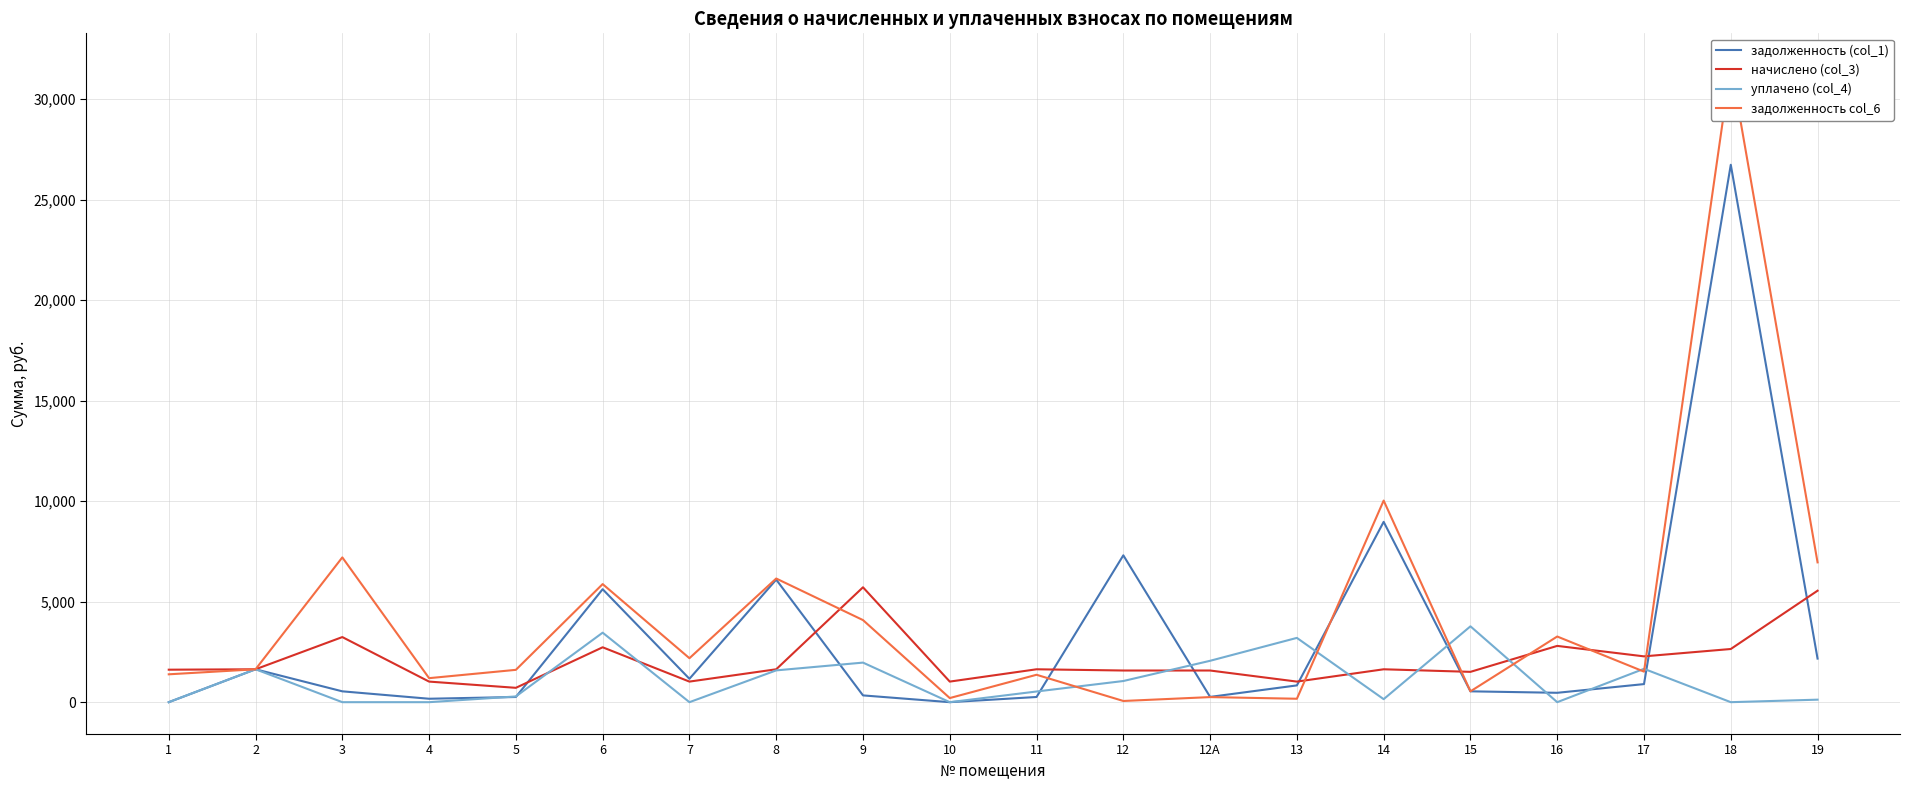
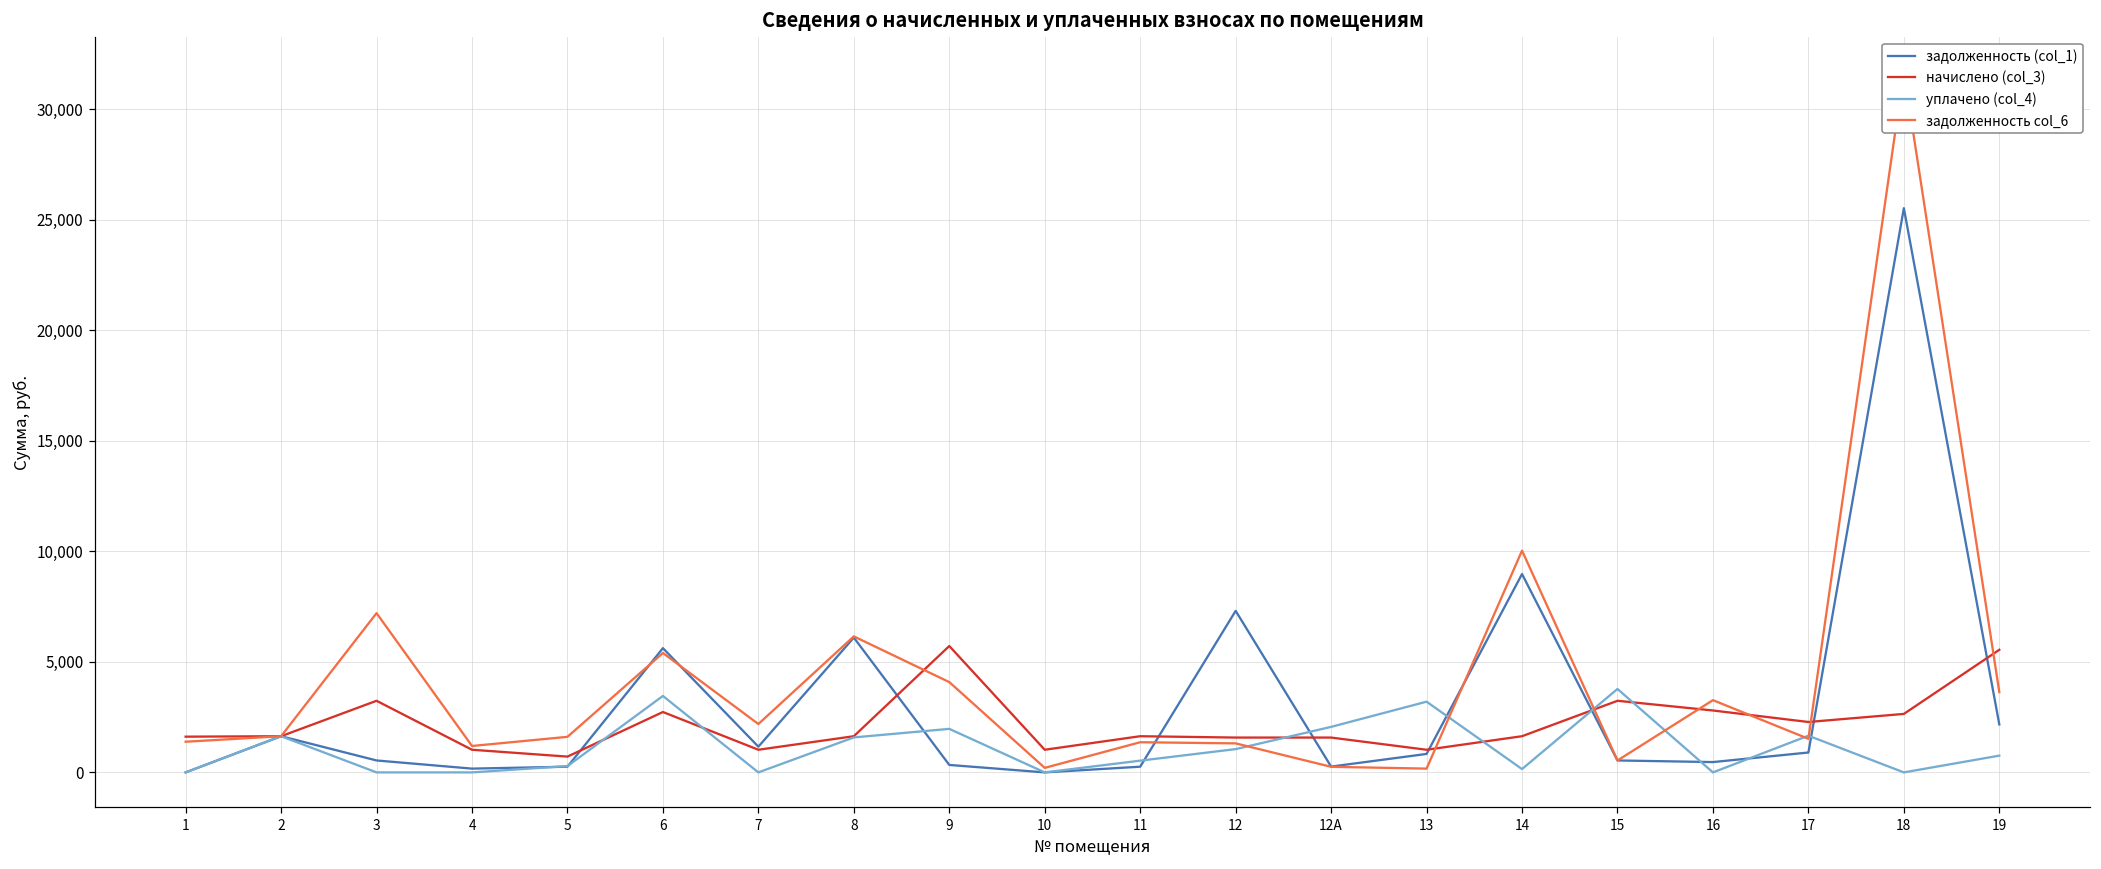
  {
    "задолженность (col_1)": {
      "3": "500",
      "4": "200",
      "6": "5,600",
      "7": "1,200",
      "9": "300",
      "11": "300",
      "12": "7,300",
      "13": "800",
      "14": "9,000",
      "16": "500",
      "17": "900",
-     "18": "26,700",
+     "18": "25,500",
      "19": "2,200"
    },
    "начислено (col_3)": {
      "1": "1,600",
      "3": "3,200",
      "4": "1,000",
      "5": "700",
      "6": "2,700",
      "7": "1,000",
      "9": "5,700",
      "10": "1,000",
      "11": "1,600",
      "12": "1,600",
      "12А": "1,600",
      "13": "1,000",
      "14": "1,600",
-     "15": "1,500",
+     "15": "3,200",
      "16": "2,800",
      "17": "2,300",
      "18": "2,600",
      "19": "5,500"
    },
    "уплачено (col_4)": {
      "3": "0",
      "4": "0",
      "6": "3,500",
      "7": "0",
      "9": "2,000",
      "11": "500",
      "12": "1,100",
      "12А": "2,100",
      "13": "3,200",
      "14": "200",
      "15": "3,800",
      "16": "0",
      "17": "1,700",
      "18": "0",
-     "19": "100"
+     "19": "800"
    },
    "задолженность col_6": {
      "1": "1,400",
      "3": "7,200",
      "4": "1,200",
      "5": "1,600",
-     "6": "5,900",
+     "6": "5,400",
      "7": "2,200",
      "9": "4,100",
      "10": "200",
      "11": "1,400",
-     "12": "100",
+     "12": "1,300",
      "13": "200",
      "14": "10,000",
      "16": "3,300",
      "17": "1,500",
-     "19": "7,000"
+     "19": "3,600"
    }
  }
